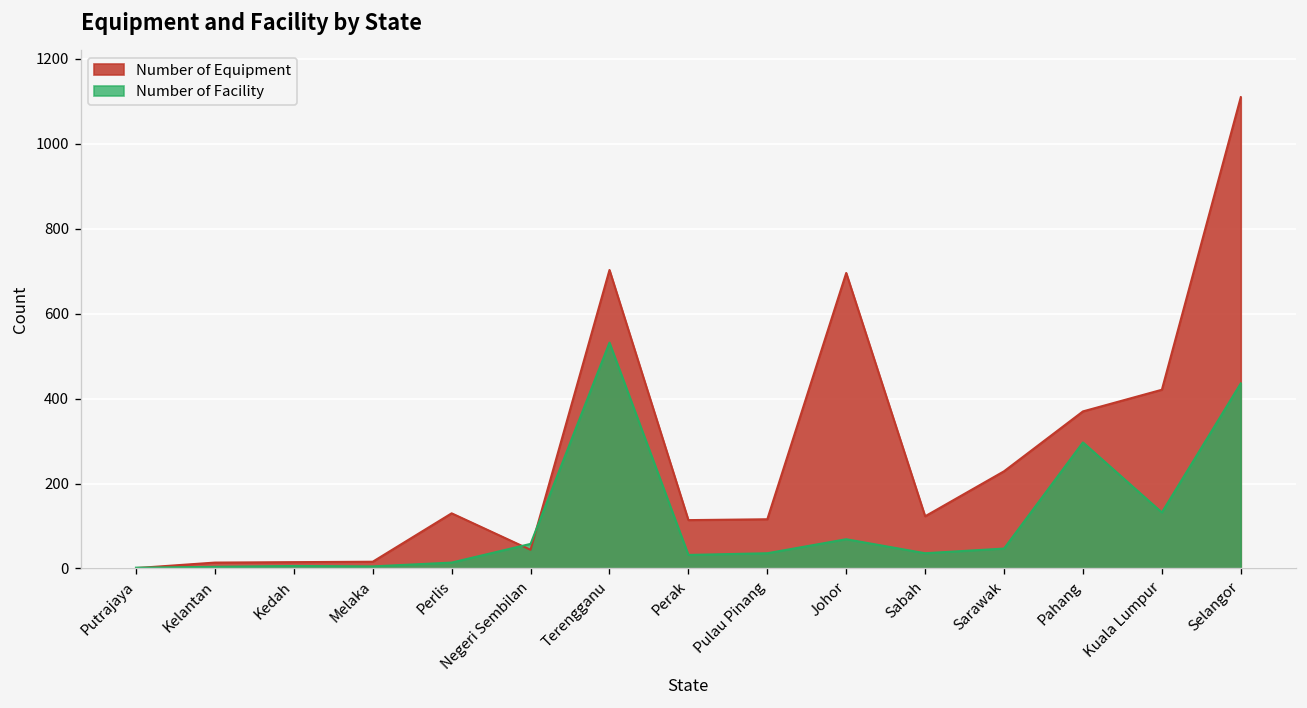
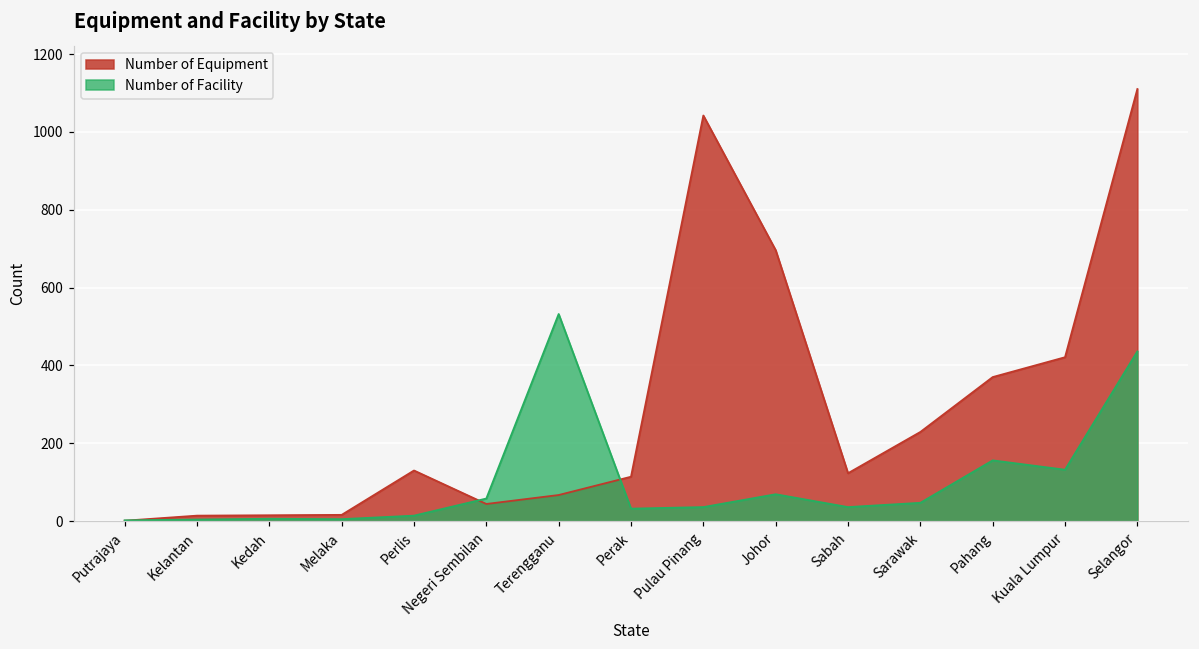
  {
    "Number of Equipment": {
      "Kelantan": 10,
      "Kedah": 20,
      "Melaka": 20,
      "Perlis": 130,
      "Negeri Sembilan": 40,
-     "Terengganu": 700,
+     "Terengganu": 70,
      "Perak": 110,
-     "Pulau Pinang": 120,
+     "Pulau Pinang": 1040,
      "Johor": 700,
      "Sabah": 120,
      "Sarawak": 230,
      "Pahang": 370,
      "Kuala Lumpur": 420,
      "Selangor": 1110
    },
    "Number of Facility": {
      "Kelantan": 0,
      "Kedah": 10,
      "Melaka": 10,
      "Perlis": 10,
      "Negeri Sembilan": 60,
      "Terengganu": 530,
      "Perak": 30,
      "Pulau Pinang": 40,
      "Johor": 70,
      "Sabah": 40,
      "Sarawak": 50,
-     "Pahang": 300,
+     "Pahang": 160,
      "Kuala Lumpur": 130,
      "Selangor": 440
    }
  }
